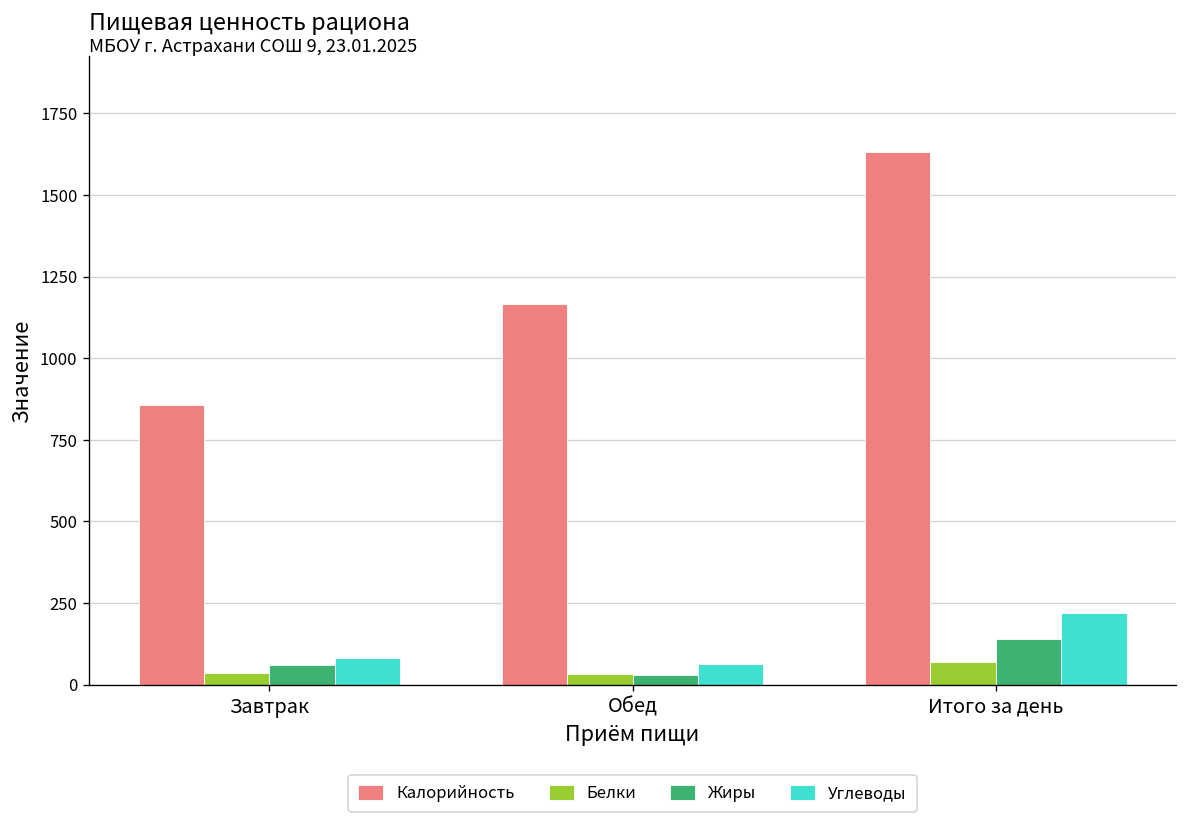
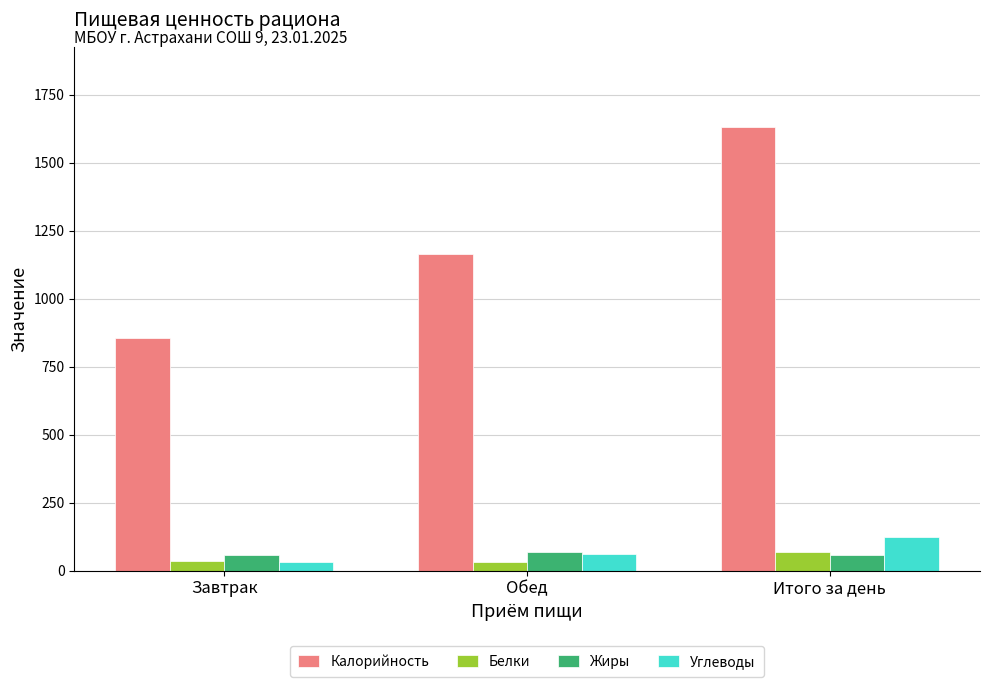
  {
    "Калорийность": {
      "Завтрак": 860,
      "Обед": 1170,
      "Итого за день": 1630
    },
    "Белки": {
      "Завтрак": 40,
      "Обед": 30,
      "Итого за день": 70
    },
    "Жиры": {
      "Завтрак": 60,
-     "Обед": 30,
-     "Итого за день": 140
+     "Обед": 70,
+     "Итого за день": 60
    },
    "Углеводы": {
-     "Завтрак": 80,
+     "Завтрак": 30,
      "Обед": 60,
-     "Итого за день": 220
+     "Итого за день": 120
    }
  }
